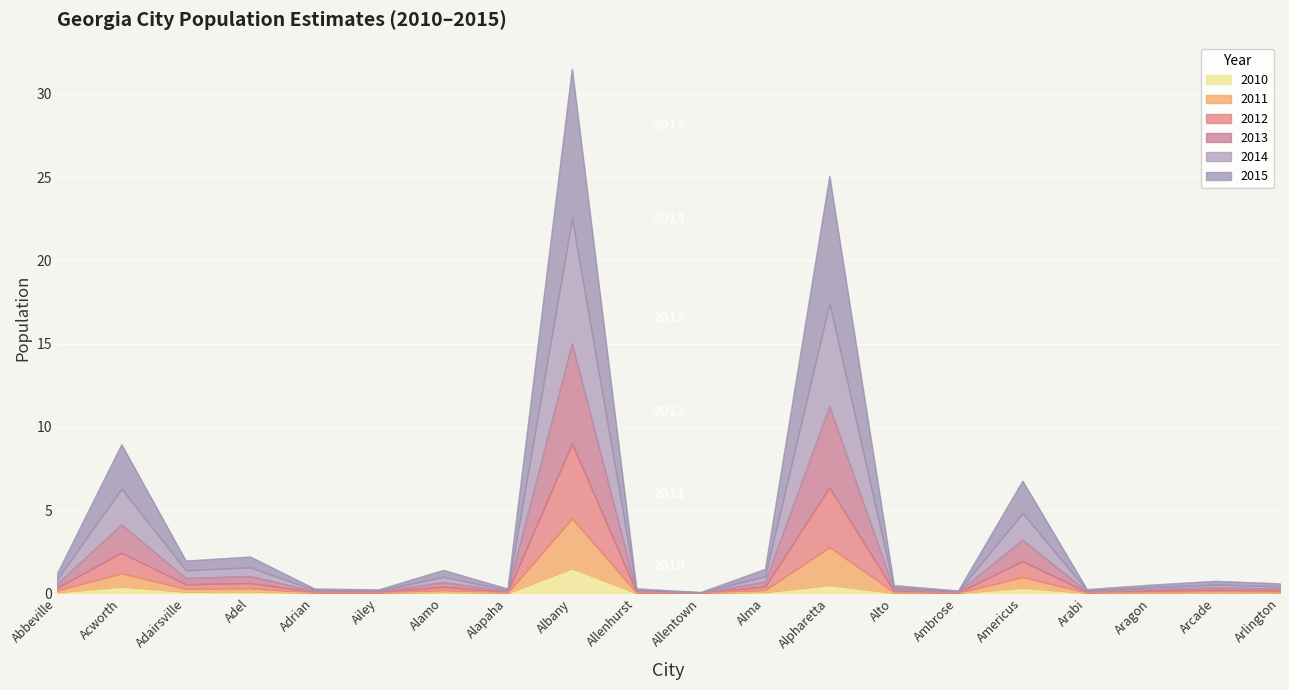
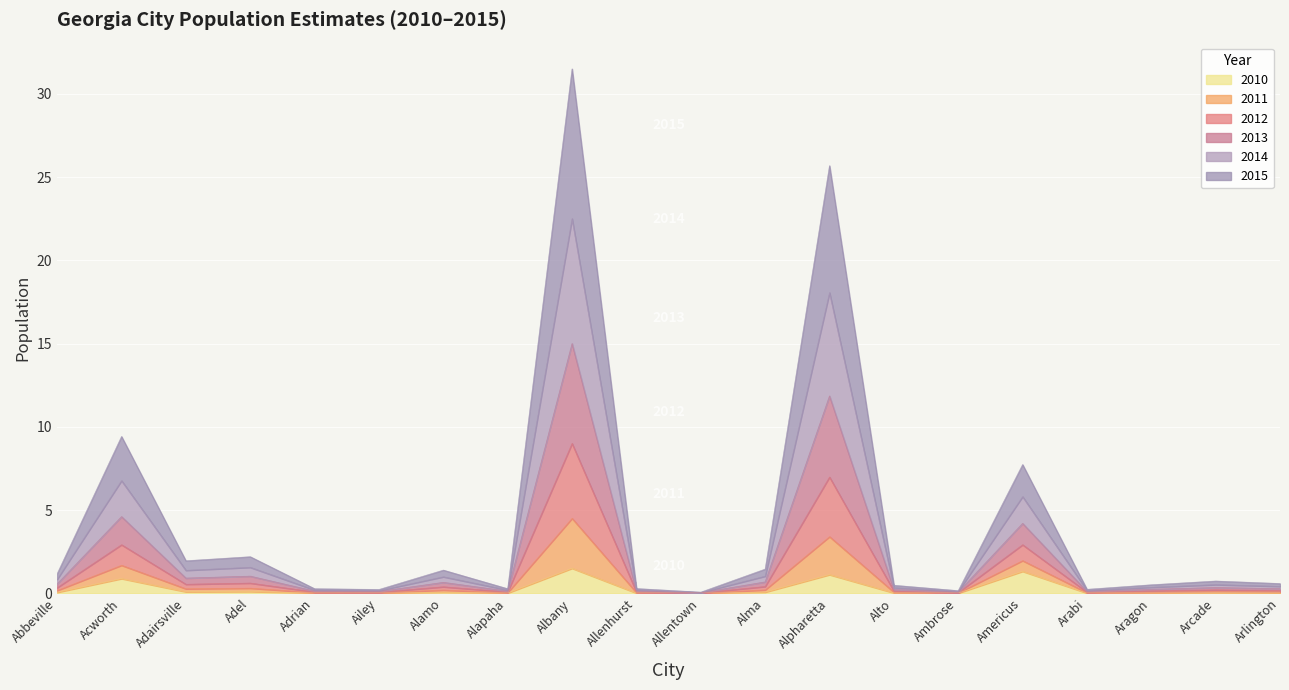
  {
    "2010": {
-     "Acworth": 0.4,
+     "Acworth": 0.9,
      "Adairsville": 0.1,
      "Adel": 0.1,
      "Albany": 1.5,
-     "Alpharetta": 0.5,
-     "Americus": 0.3
+     "Alpharetta": 1.1,
+     "Americus": 1.3
    }
  }
